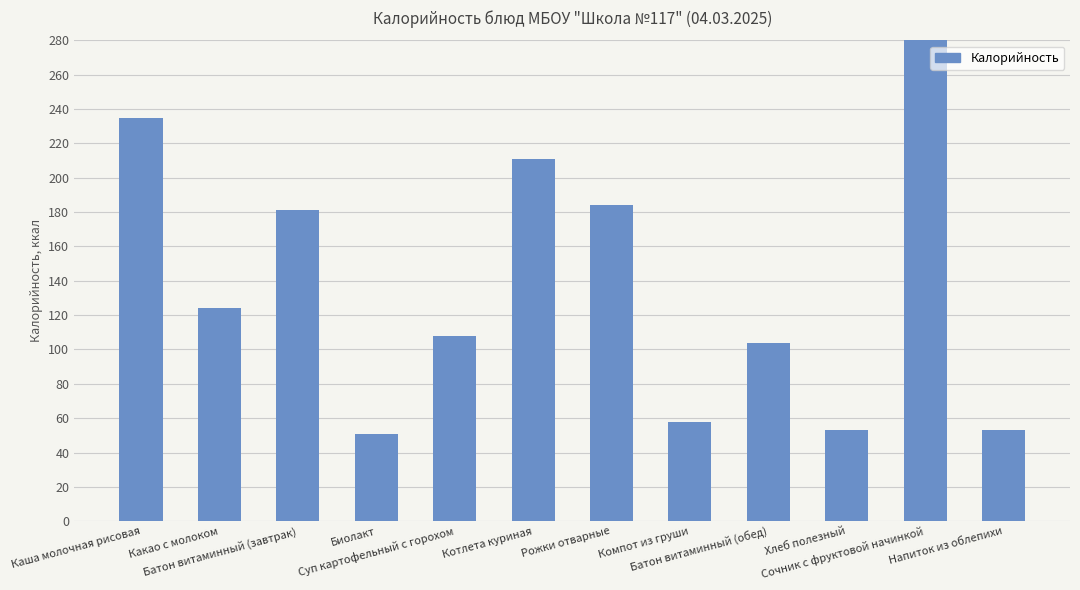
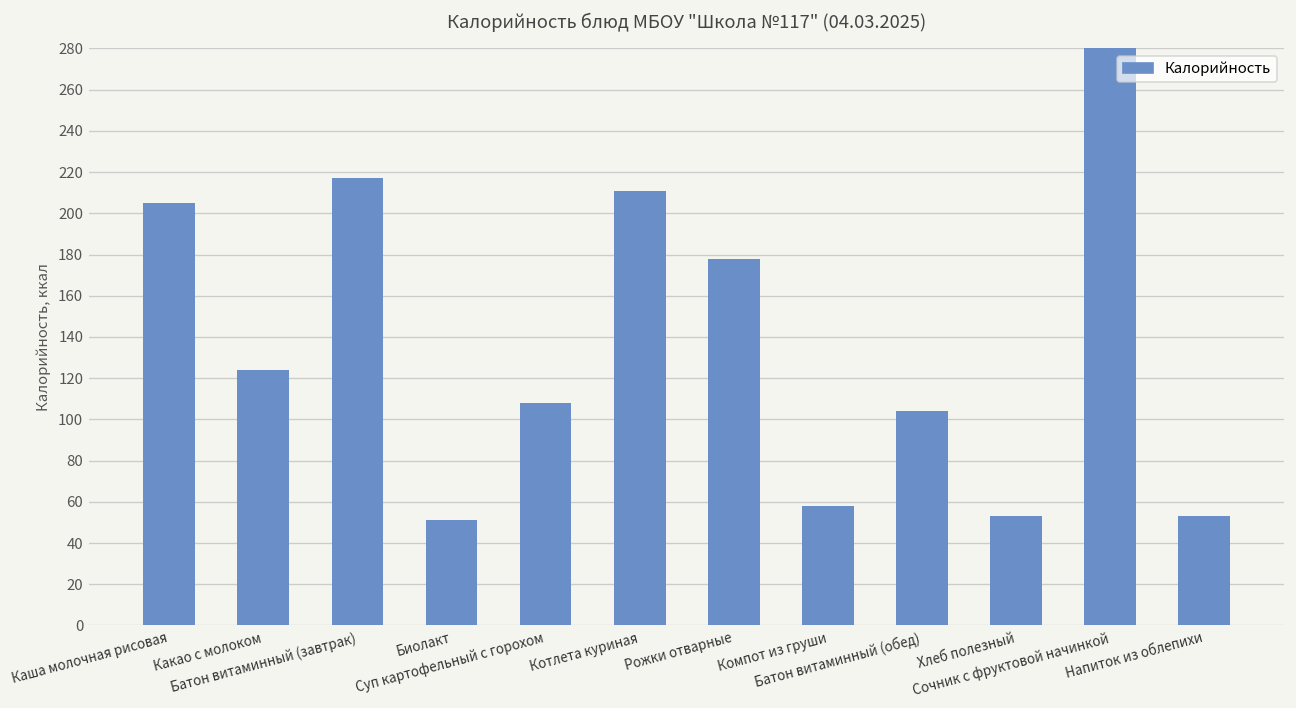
  {
-   "Каша молочная рисовая": 235,
+   "Каша молочная рисовая": 205,
    "Какао с молоком": 124,
-   "Батон витаминный (завтрак)": 181,
+   "Батон витаминный (завтрак)": 217,
    "Биолакт": 51,
    "Суп картофельный с горохом": 108,
    "Котлета куриная": 211,
-   "Рожки отварные": 184,
+   "Рожки отварные": 178,
    "Компот из груши": 58,
    "Батон витаминный (обед)": 104,
    "Хлеб полезный": 53,
    "Напиток из облепихи": 53
  }
